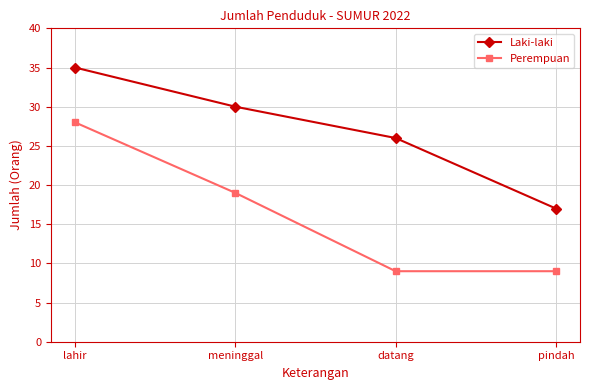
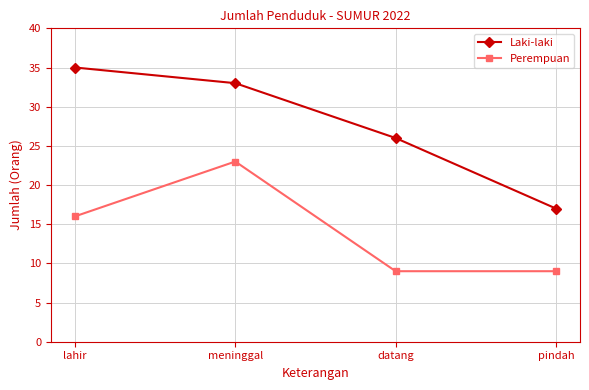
  {
    "Laki-laki": {
      "lahir": 35,
-     "meninggal": 30,
+     "meninggal": 33,
      "datang": 26,
      "pindah": 17
    },
    "Perempuan": {
-     "lahir": 28,
-     "meninggal": 19,
+     "lahir": 16,
+     "meninggal": 23,
      "datang": 9,
      "pindah": 9
    }
  }
